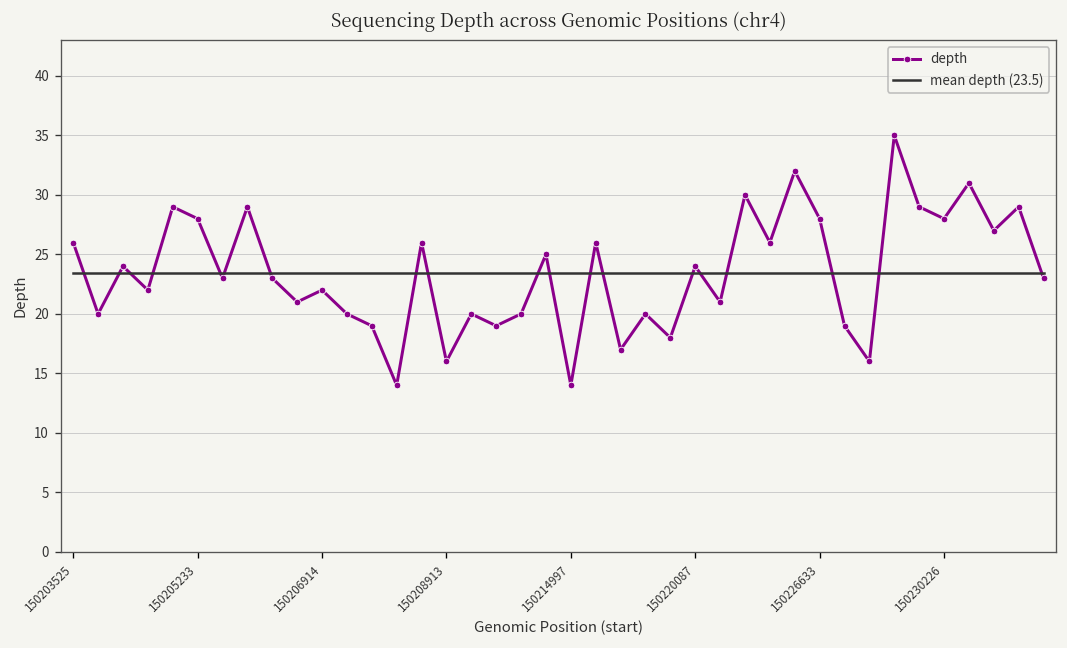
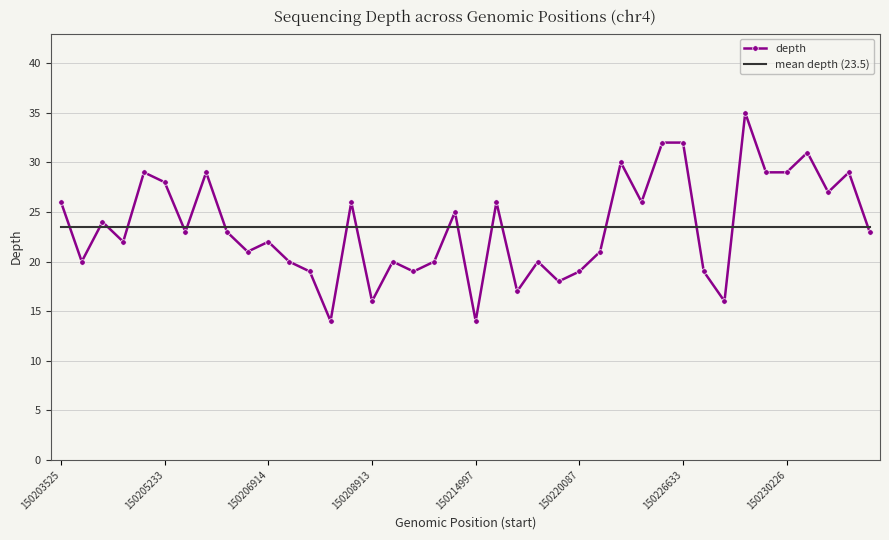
  {
    "depth": {
      "150203525": 26,
      "150205233": 28,
      "150206914": 22,
      "150208913": 16,
      "150214997": 14,
-     "150220087": 24,
-     "150226633": 28,
-     "150230226": 28
+     "150220087": 19,
+     "150226633": 32,
+     "150230226": 29
    },
    "mean depth (23.5)": {
      "150203525": 23,
      "150205233": 23,
      "150206914": 23,
      "150208913": 23,
      "150214997": 23,
      "150220087": 23,
      "150226633": 23,
      "150230226": 23
    }
  }
